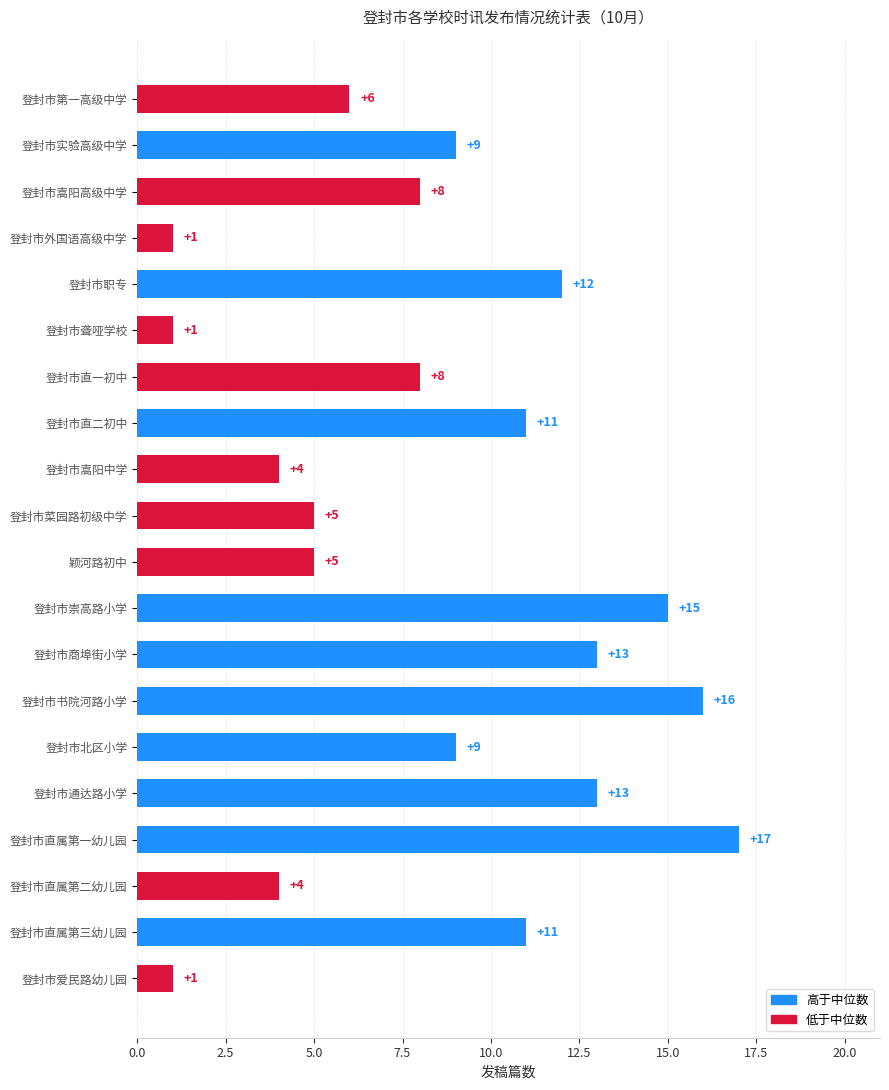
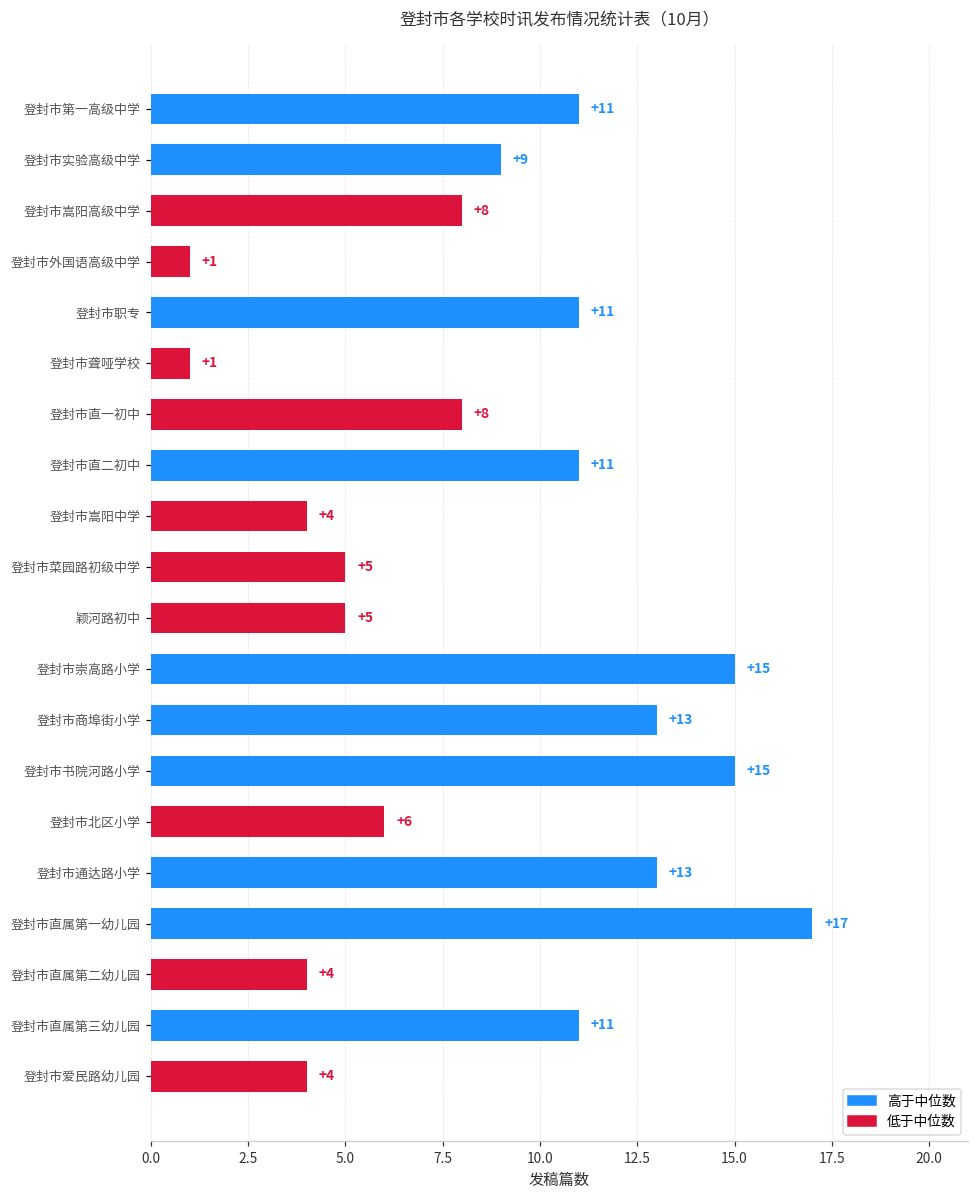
  {
-   "登封市第一高级中学": "+6",
+   "登封市第一高级中学": "+11",
    "登封市实验高级中学": "+9",
    "登封市嵩阳高级中学": "+8",
    "登封市外国语高级中学": "+1",
-   "登封市职专": "+12",
+   "登封市职专": "+11",
    "登封市聋哑学校": "+1",
    "登封市直一初中": "+8",
    "登封市直二初中": "+11",
    "登封市嵩阳中学": "+4",
    "登封市菜园路初级中学": "+5",
    "颖河路初中": "+5",
    "登封市崇高路小学": "+15",
    "登封市商埠街小学": "+13",
-   "登封市书院河路小学": "+16",
-   "登封市北区小学": "+9",
+   "登封市书院河路小学": "+15",
+   "登封市北区小学": "+6",
    "登封市通达路小学": "+13",
    "登封市直属第一幼儿园": "+17",
    "登封市直属第二幼儿园": "+4",
    "登封市直属第三幼儿园": "+11",
-   "登封市爱民路幼儿园": "+1"
+   "登封市爱民路幼儿园": "+4"
  }
